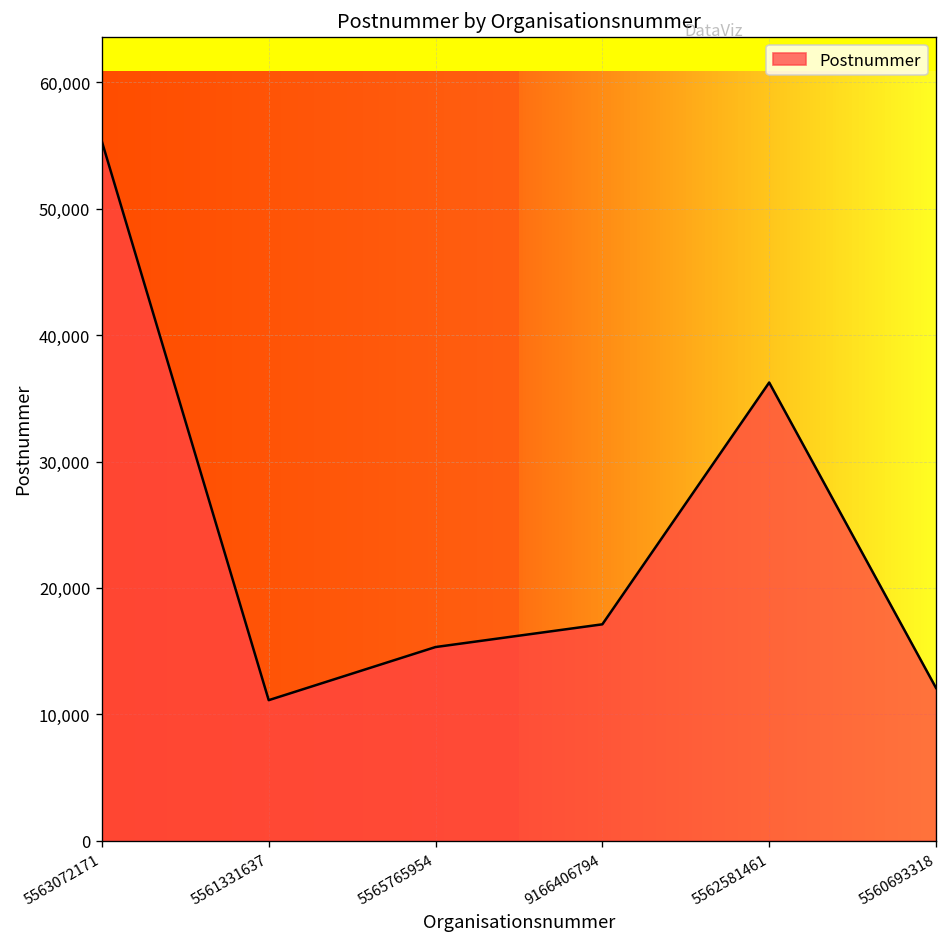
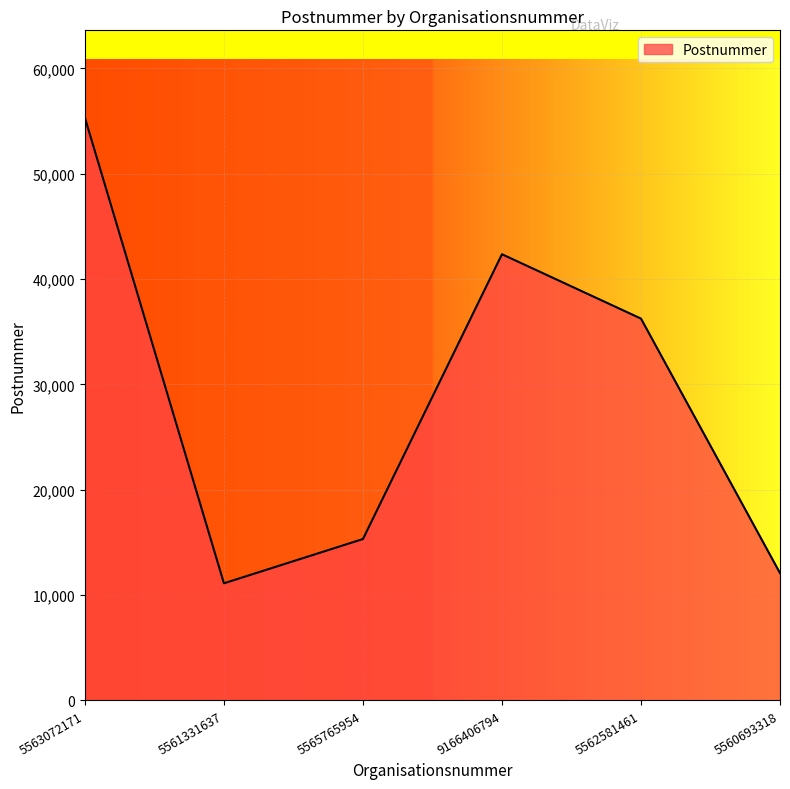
  {
    "5563072171": "55,300",
    "5561331637": "11,100",
    "5565765954": "15,300",
-   "9166406794": "17,100",
+   "9166406794": "42,400",
    "5562581461": "36,300",
    "5560693318": "12,100"
  }
